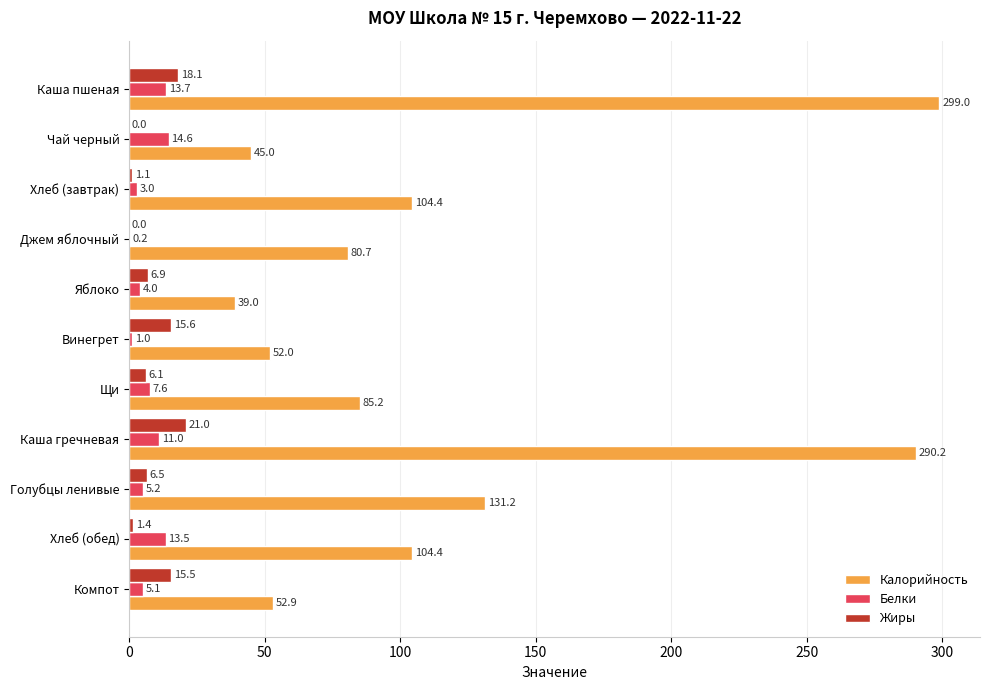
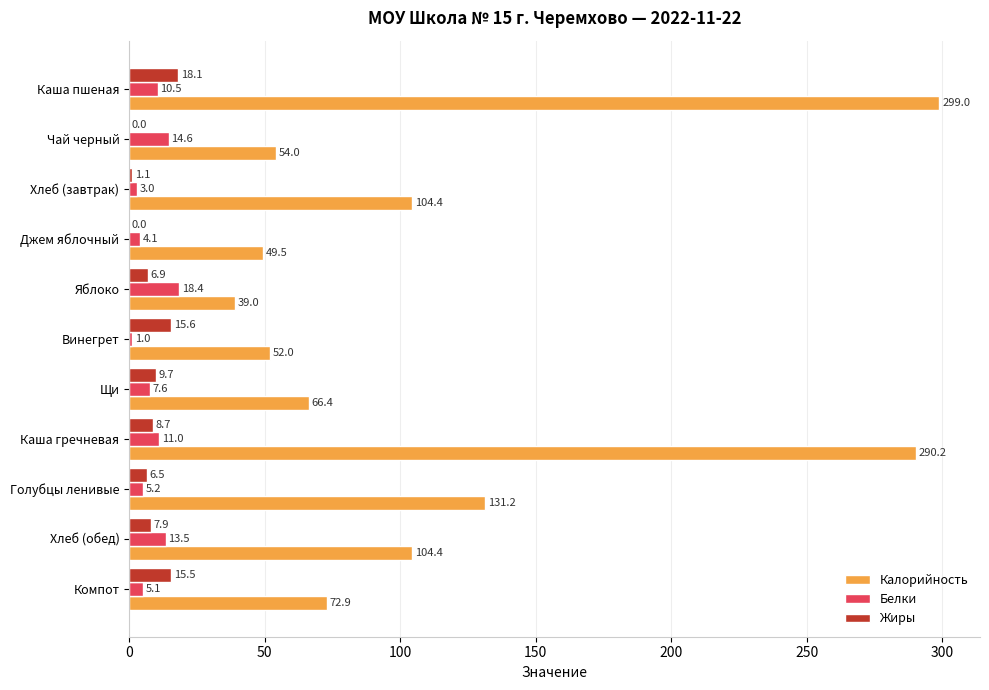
  {
    "Калорийность": {
      "Каша пшеная": 299.0,
-     "Чай черный": 45.0,
+     "Чай черный": 54.0,
      "Хлеб (завтрак)": 104.4,
-     "Джем яблочный": 80.7,
+     "Джем яблочный": 49.5,
      "Яблоко": 39.0,
      "Винегрет": 52.0,
-     "Щи": 85.2,
+     "Щи": 66.4,
      "Каша гречневая": 290.2,
      "Голубцы ленивые": 131.2,
      "Хлеб (обед)": 104.4,
-     "Компот": 52.9
+     "Компот": 72.9
    },
    "Белки": {
-     "Каша пшеная": 13.7,
+     "Каша пшеная": 10.5,
      "Чай черный": 14.6,
      "Хлеб (завтрак)": 3.0,
-     "Джем яблочный": 0.2,
-     "Яблоко": 4.0,
+     "Джем яблочный": 4.1,
+     "Яблоко": 18.4,
      "Винегрет": 1.0,
      "Щи": 7.6,
      "Каша гречневая": 11.0,
      "Голубцы ленивые": 5.2,
      "Хлеб (обед)": 13.5,
      "Компот": 5.1
    },
    "Жиры": {
      "Каша пшеная": 18.1,
      "Чай черный": 0.0,
      "Хлеб (завтрак)": 1.1,
      "Джем яблочный": 0.0,
      "Яблоко": 6.9,
      "Винегрет": 15.6,
-     "Щи": 6.1,
-     "Каша гречневая": 21.0,
+     "Щи": 9.7,
+     "Каша гречневая": 8.7,
      "Голубцы ленивые": 6.5,
-     "Хлеб (обед)": 1.4,
+     "Хлеб (обед)": 7.9,
      "Компот": 15.5
    }
  }
